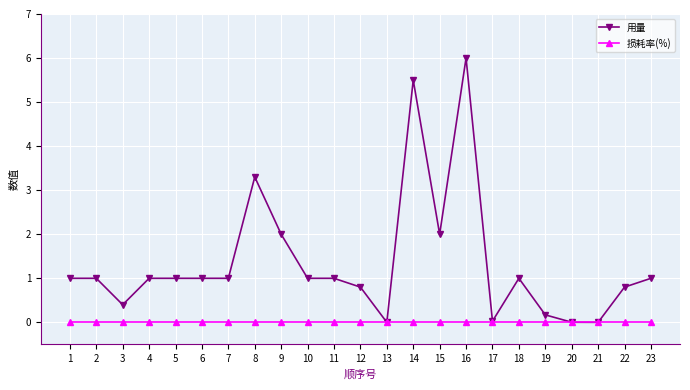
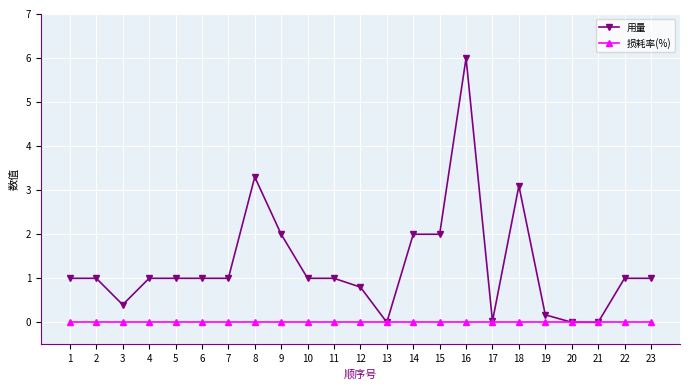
  {
    "用量": {
      "1": 1.0,
      "2": 1.0,
      "3": 0.4,
      "4": 1.0,
      "5": 1.0,
      "6": 1.0,
      "7": 1.0,
      "8": 3.3,
      "9": 2.0,
      "10": 1.0,
      "11": 1.0,
      "12": 0.8,
-     "14": 5.5,
+     "14": 2.0,
      "15": 2.0,
      "16": 6.0,
-     "18": 1.0,
+     "18": 3.1,
      "19": 0.2,
-     "22": 0.8,
+     "22": 1.0,
      "23": 1.0
    },
    "损耗率(%)": {
      "1": 0.0,
      "2": 0.0,
      "3": 0.0,
      "4": 0.0,
      "5": 0.0,
      "6": 0.0,
      "7": 0.0,
      "8": 0.0,
      "9": 0.0,
      "10": 0.0,
      "11": 0.0,
      "12": 0.0,
      "14": 0.0,
      "15": 0.0,
      "16": 0.0,
      "18": 0.0,
      "19": 0.0,
      "22": 0.0,
      "23": 0.0
    }
  }
